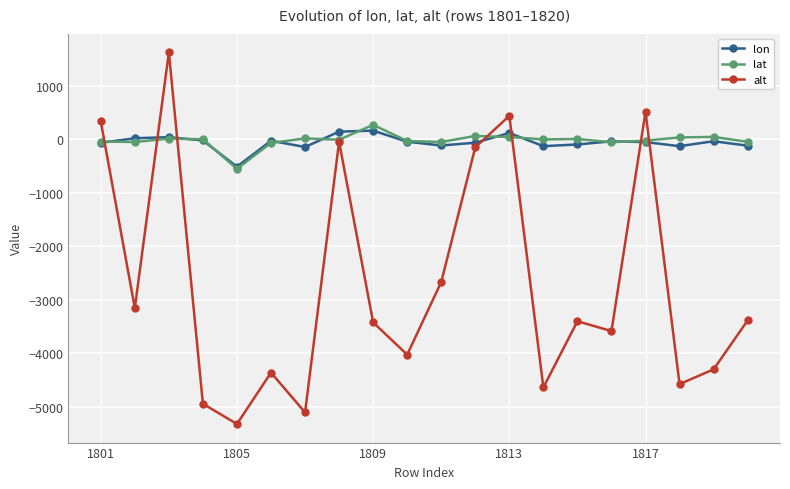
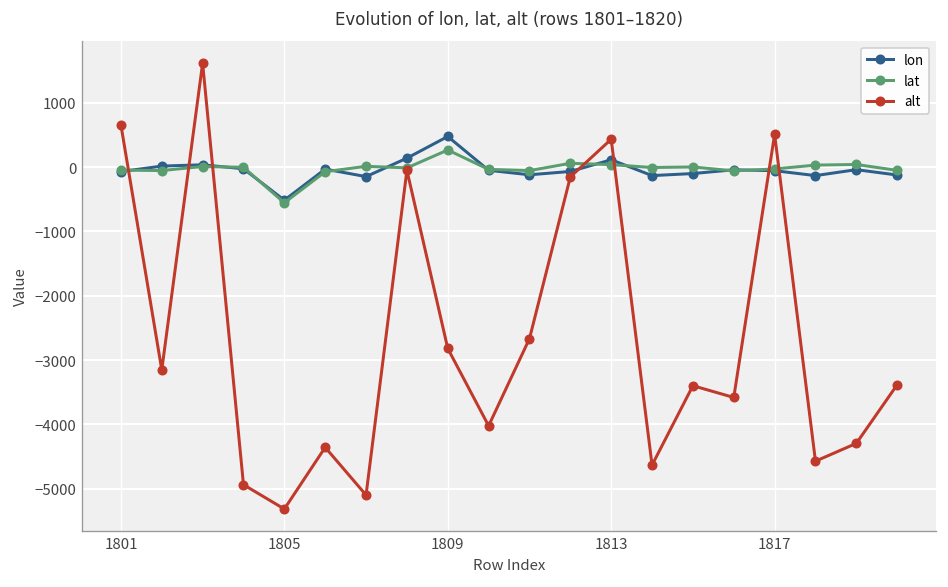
  {
    "lon": {
-     "1809": 200,
+     "1809": 500,
      "1813": 100
    },
    "lat": {
      "1809": 300,
      "1813": 0
    },
    "alt": {
-     "1801": 300,
+     "1801": 700,
      "1805": -5300,
-     "1809": -3400,
+     "1809": -2800,
      "1813": 400,
      "1817": 500
    }
  }
